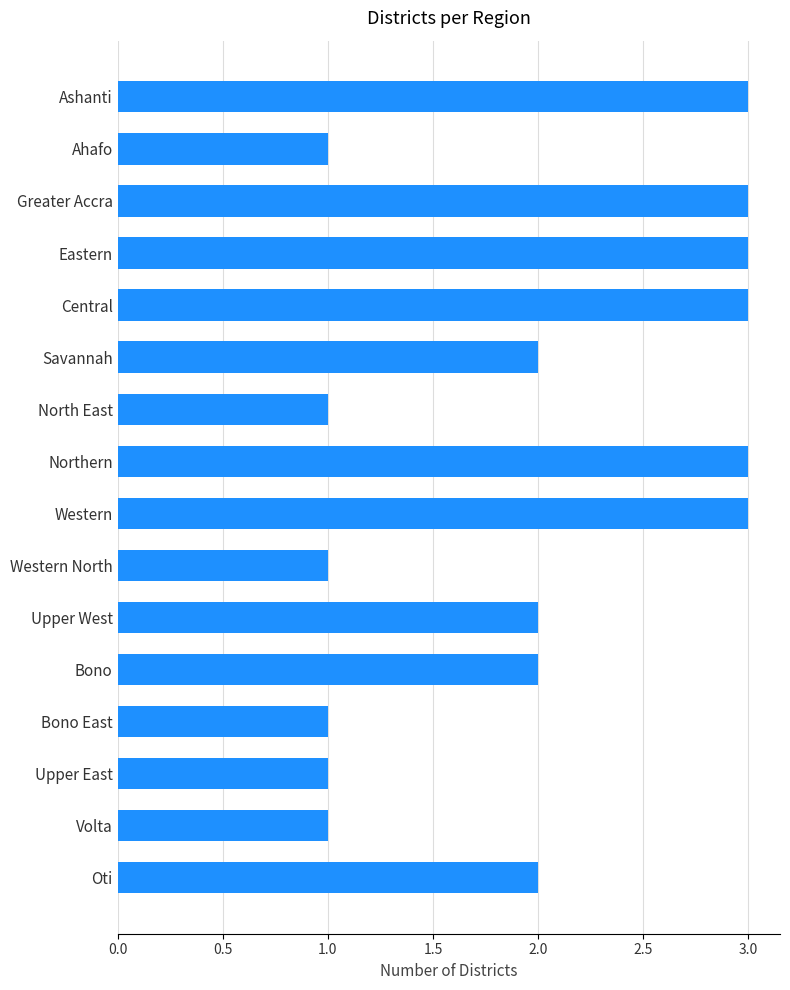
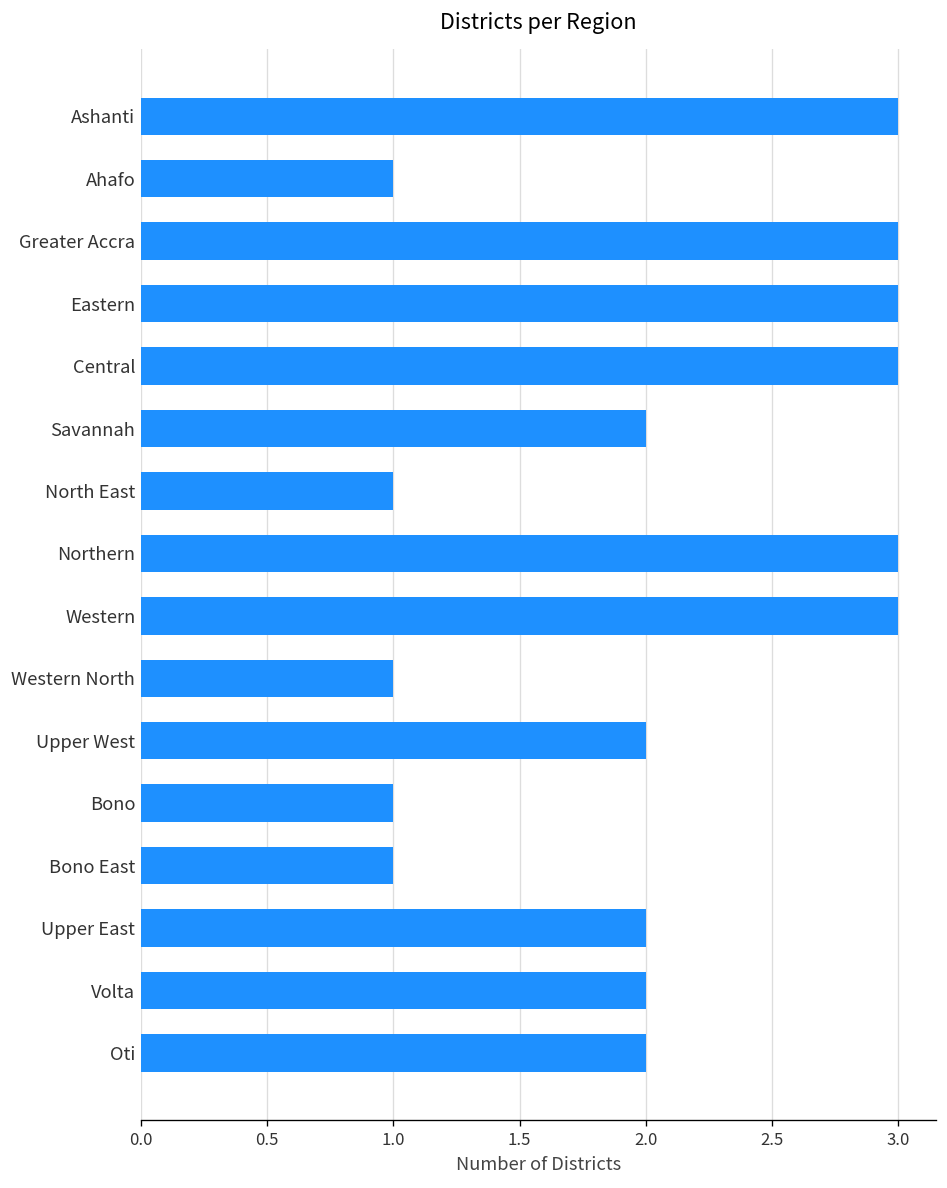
  {
    "Ashanti": 3,
    "Ahafo": 1,
    "Greater Accra": 3,
    "Eastern": 3,
    "Central": 3,
    "Savannah": 2,
    "North East": 1,
    "Northern": 3,
    "Western": 3,
    "Western North": 1,
    "Upper West": 2,
-   "Bono": 2,
+   "Bono": 1,
    "Bono East": 1,
-   "Upper East": 1,
-   "Volta": 1,
+   "Upper East": 2,
+   "Volta": 2,
    "Oti": 2
  }
